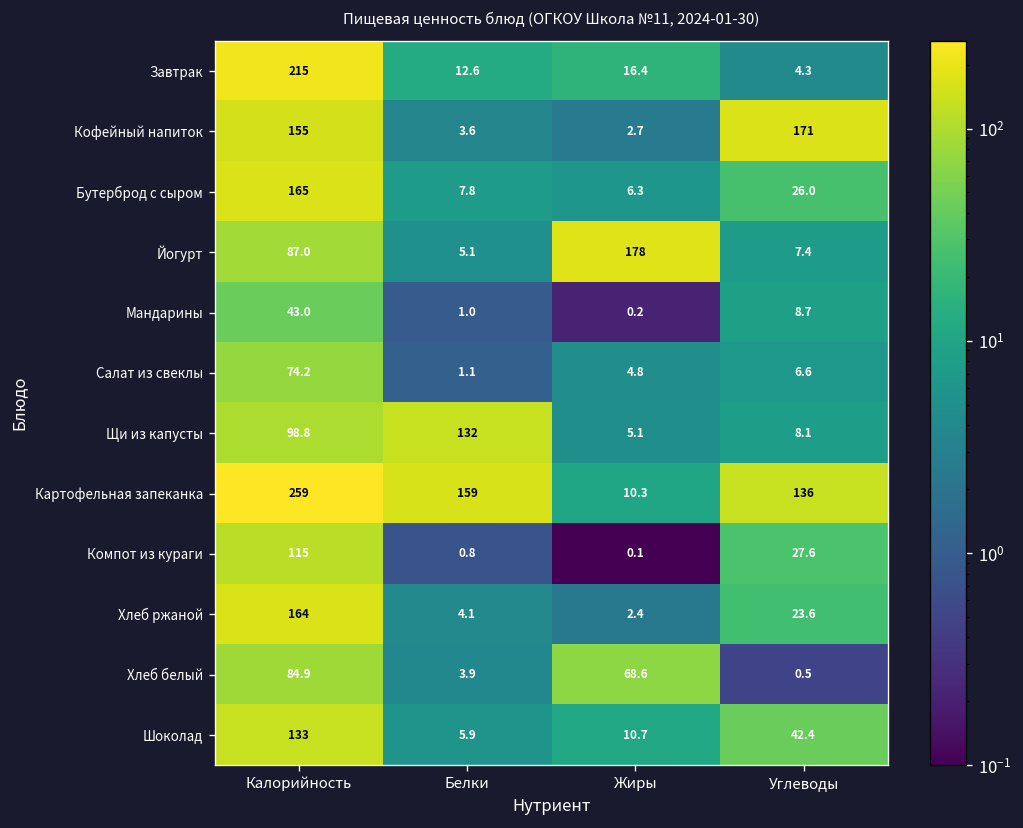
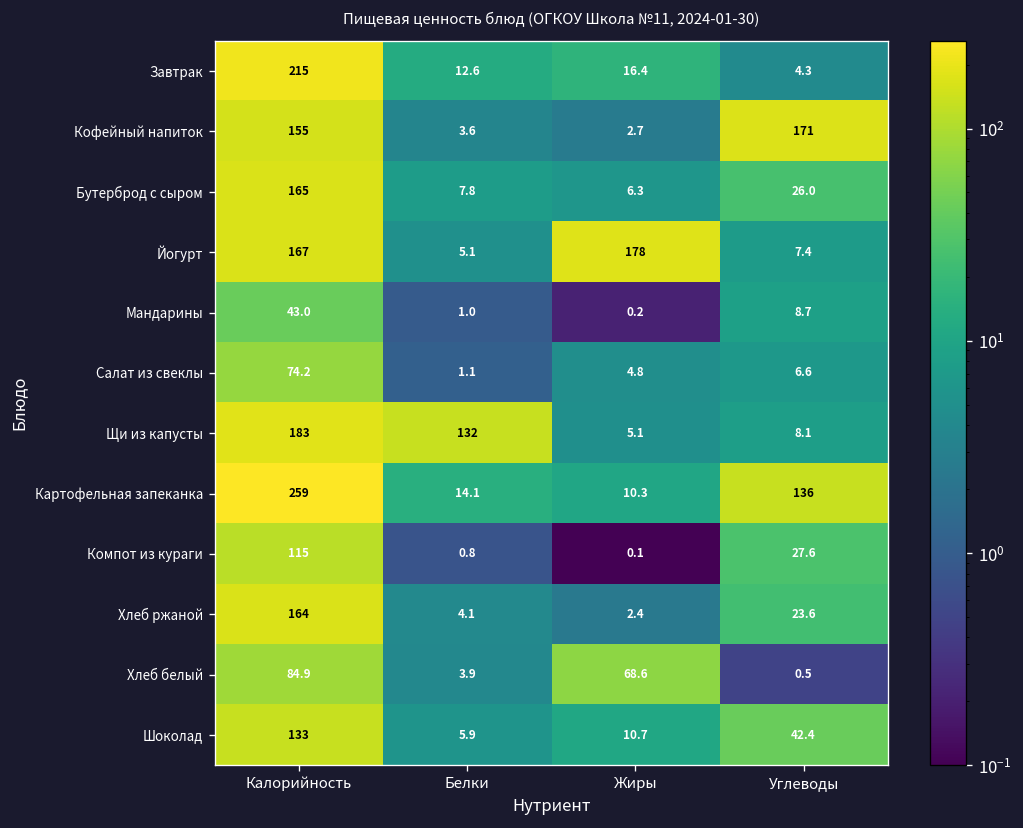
  {
    "Завтрак": {
      "Калорийность": 215,
      "Белки": 12.6,
      "Жиры": 16.4,
      "Углеводы": 4.3
    },
    "Кофейный напиток": {
      "Калорийность": 155,
      "Белки": 3.6,
      "Жиры": 2.7,
      "Углеводы": 171
    },
    "Бутерброд с сыром": {
      "Калорийность": 165,
      "Белки": 7.8,
      "Жиры": 6.3,
      "Углеводы": 26.0
    },
    "Йогурт": {
-     "Калорийность": 87.0,
+     "Калорийность": 167,
      "Белки": 5.1,
      "Жиры": 178,
      "Углеводы": 7.4
    },
    "Мандарины": {
      "Калорийность": 43.0,
      "Белки": 1.0,
      "Жиры": 0.2,
      "Углеводы": 8.7
    },
    "Салат из свеклы": {
      "Калорийность": 74.2,
      "Белки": 1.1,
      "Жиры": 4.8,
      "Углеводы": 6.6
    },
    "Щи из капусты": {
-     "Калорийность": 98.8,
+     "Калорийность": 183,
      "Белки": 132,
      "Жиры": 5.1,
      "Углеводы": 8.1
    },
    "Картофельная запеканка": {
      "Калорийность": 259,
-     "Белки": 159,
+     "Белки": 14.1,
      "Жиры": 10.3,
      "Углеводы": 136
    },
    "Компот из кураги": {
      "Калорийность": 115,
      "Белки": 0.8,
      "Жиры": 0.1,
      "Углеводы": 27.6
    },
    "Хлеб ржаной": {
      "Калорийность": 164,
      "Белки": 4.1,
      "Жиры": 2.4,
      "Углеводы": 23.6
    },
    "Хлеб белый": {
      "Калорийность": 84.9,
      "Белки": 3.9,
      "Жиры": 68.6,
      "Углеводы": 0.5
    },
    "Шоколад": {
      "Калорийность": 133,
      "Белки": 5.9,
      "Жиры": 10.7,
      "Углеводы": 42.4
    }
  }
